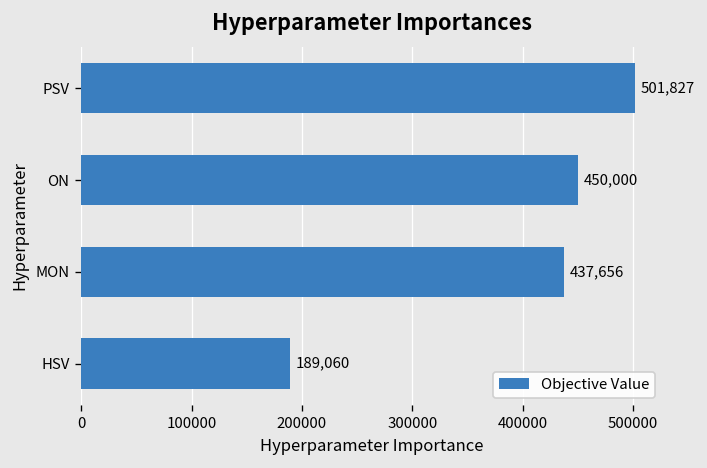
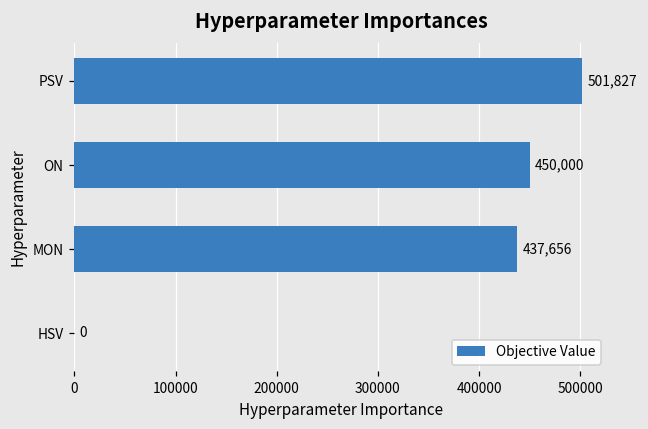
  {
    "PSV": "501,827",
    "ON": "450,000",
    "MON": "437,656",
-   "HSV": "189,060"
+   "HSV": "0"
  }
